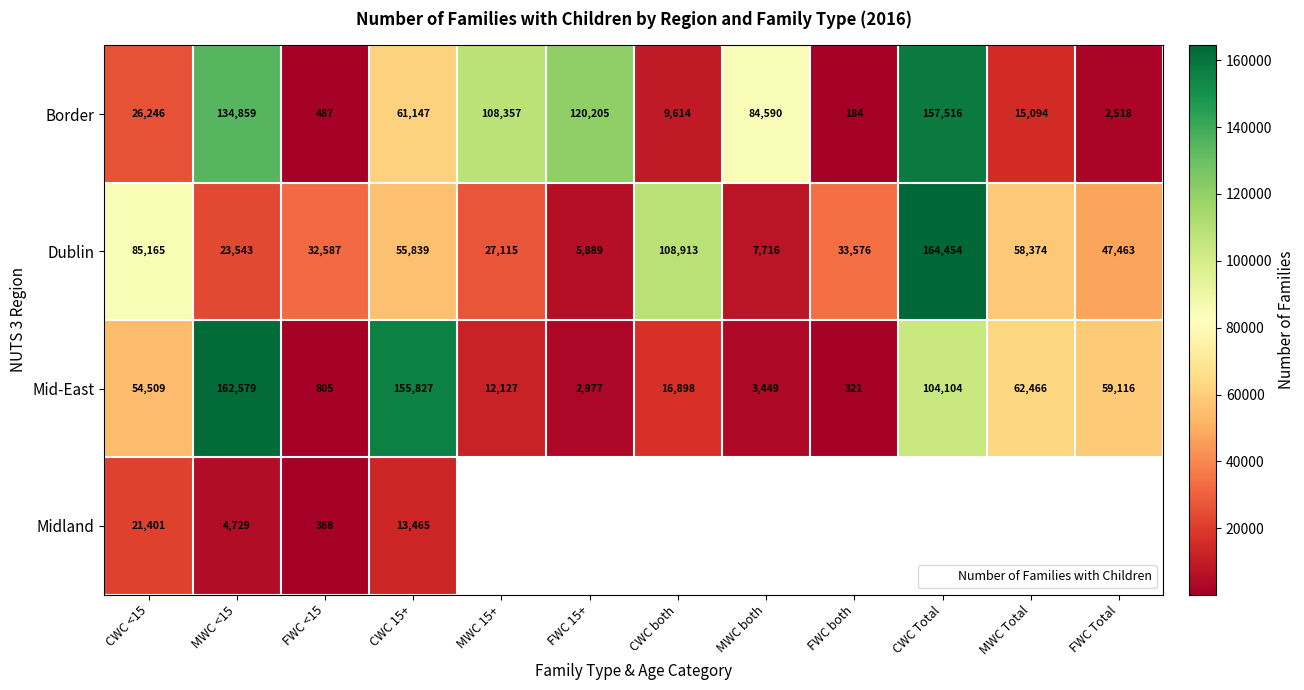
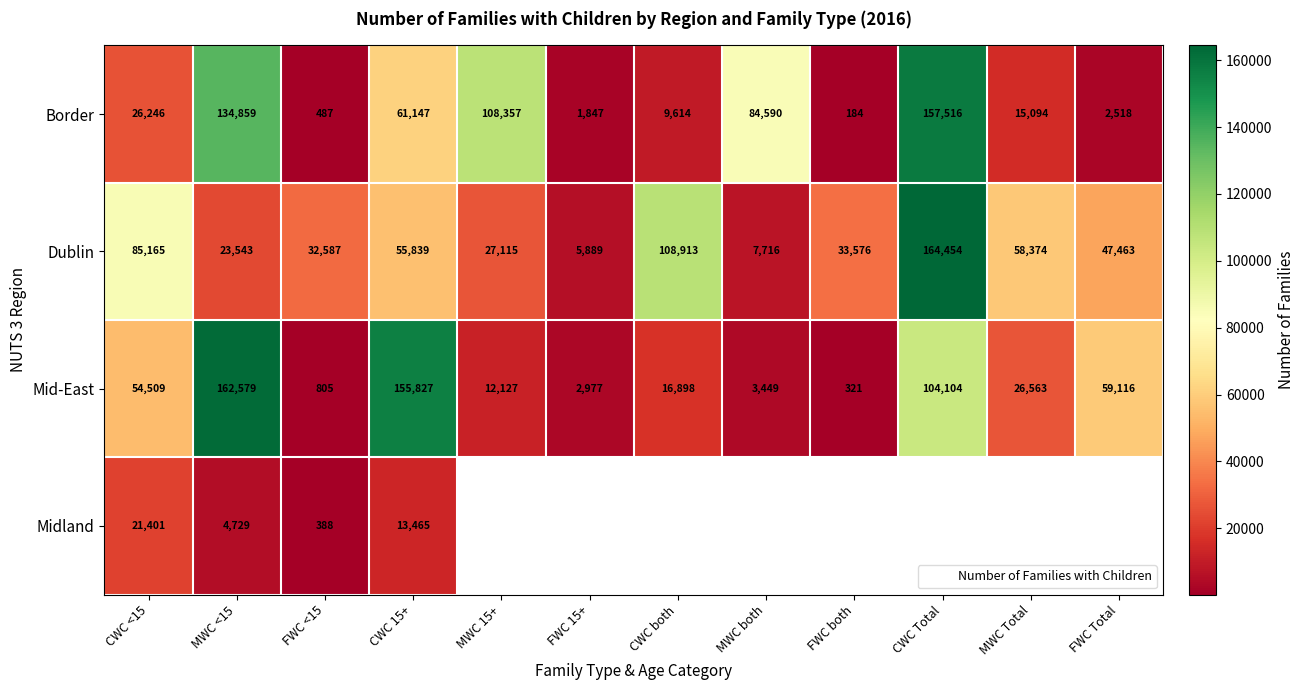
  {
    "Border": {
      "CWC <15": "26,246",
      "MWC <15": "134,859",
      "FWC <15": "487",
      "CWC 15+": "61,147",
      "MWC 15+": "108,357",
-     "FWC 15+": "120,205",
+     "FWC 15+": "1,847",
      "CWC both": "9,614",
      "MWC both": "84,590",
      "FWC both": "184",
      "CWC Total": "157,516",
      "MWC Total": "15,094",
      "FWC Total": "2,518"
    },
    "Dublin": {
      "CWC <15": "85,165",
      "MWC <15": "23,543",
      "FWC <15": "32,587",
      "CWC 15+": "55,839",
      "MWC 15+": "27,115",
      "FWC 15+": "5,889",
      "CWC both": "108,913",
      "MWC both": "7,716",
      "FWC both": "33,576",
      "CWC Total": "164,454",
      "MWC Total": "58,374",
      "FWC Total": "47,463"
    },
    "Mid-East": {
      "CWC <15": "54,509",
      "MWC <15": "162,579",
      "FWC <15": "805",
      "CWC 15+": "155,827",
      "MWC 15+": "12,127",
      "FWC 15+": "2,977",
      "CWC both": "16,898",
      "MWC both": "3,449",
      "FWC both": "321",
      "CWC Total": "104,104",
-     "MWC Total": "62,466",
+     "MWC Total": "26,563",
      "FWC Total": "59,116"
    },
    "Midland": {
      "CWC <15": "21,401",
      "MWC <15": "4,729",
      "FWC <15": "388",
      "CWC 15+": "13,465"
    }
  }
